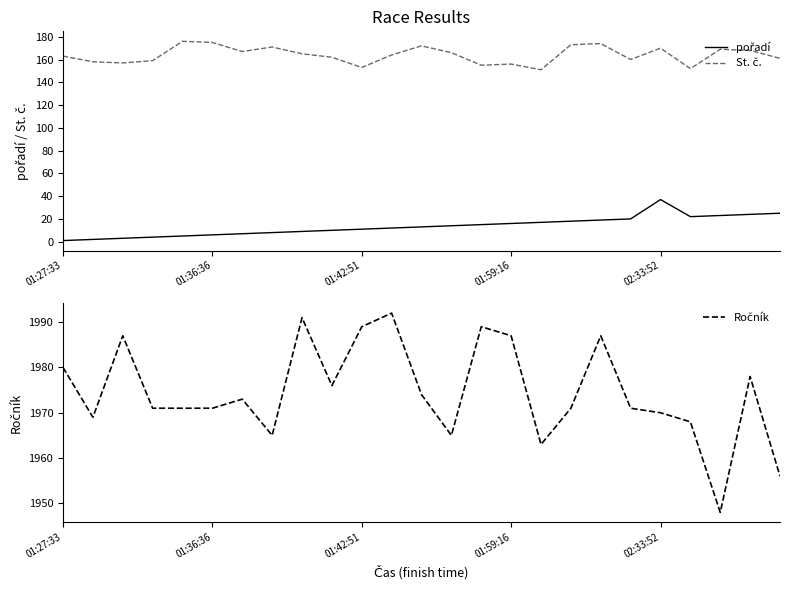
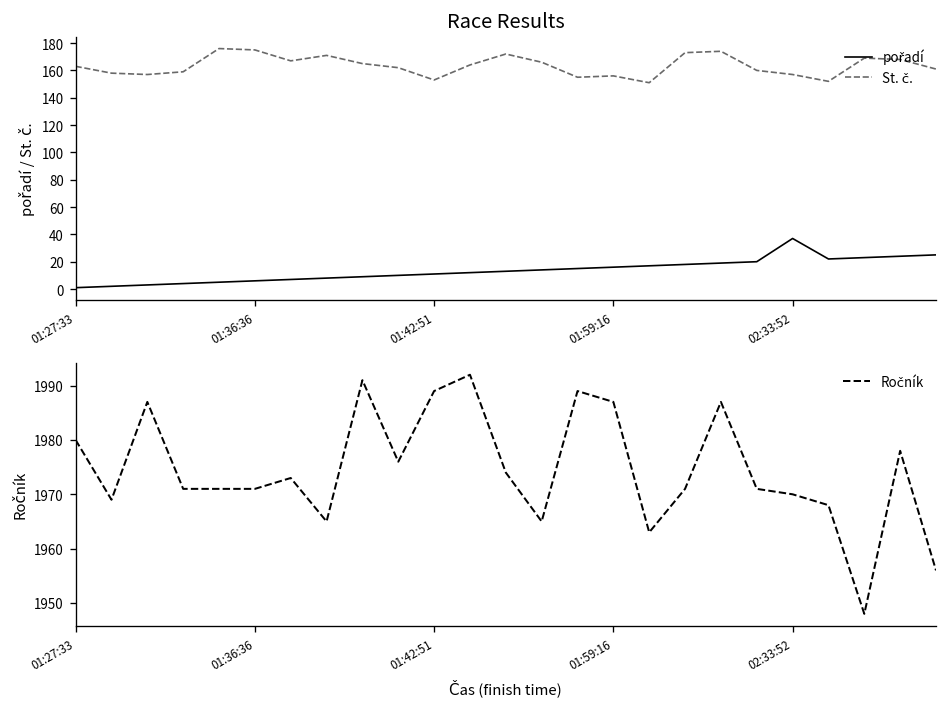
  {
    "Race Results": {
      "pořadí": {
        "01:27:33": 1,
        "01:36:36": 6,
        "01:42:51": 11,
        "01:59:16": 16,
        "02:33:52": 37
      },
      "St. č.": {
        "01:27:33": 163,
        "01:36:36": 175,
        "01:42:51": 153,
        "01:59:16": 156,
-       "02:33:52": 170
+       "02:33:52": 157
      }
    }
  }
